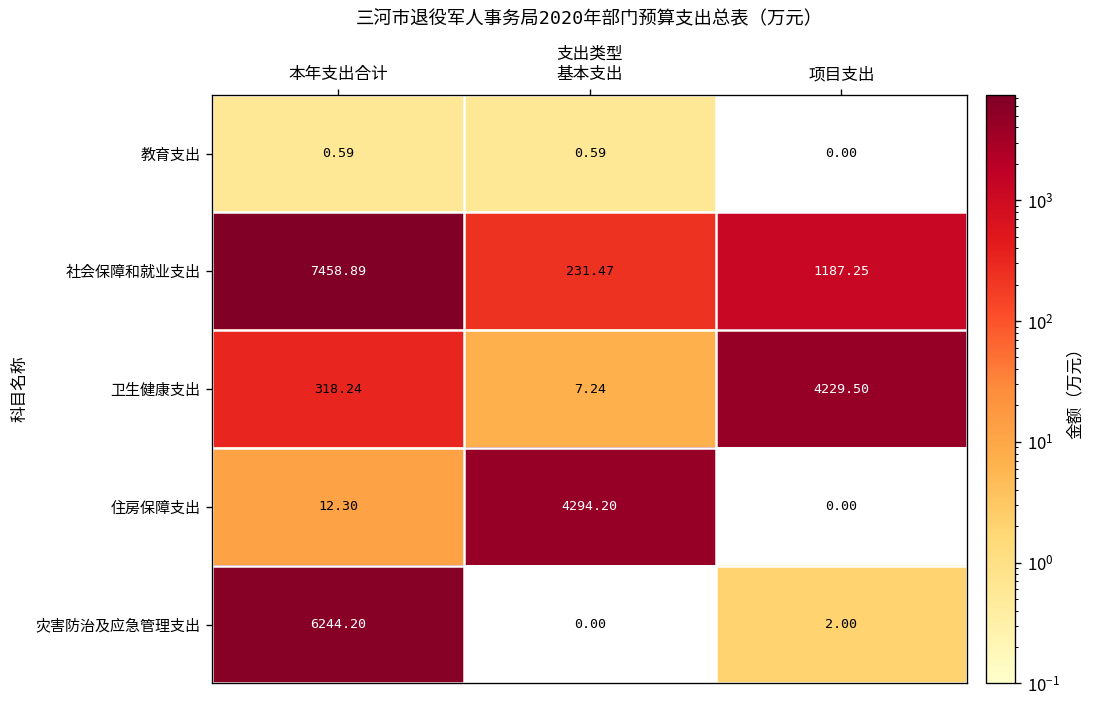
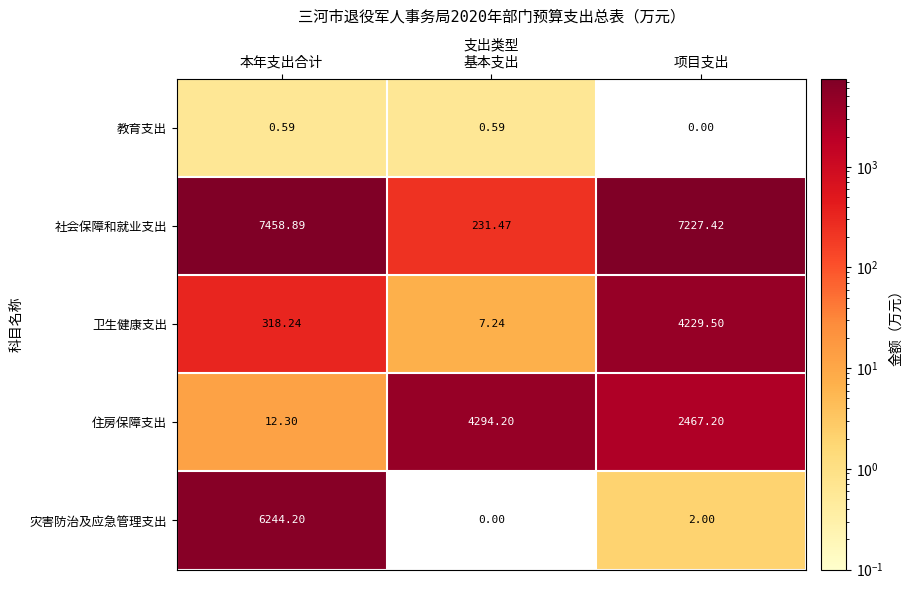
  {
    "教育支出": {
      "本年支出合计": 0.59,
      "基本支出": 0.59,
      "项目支出": 0.00
    },
    "社会保障和就业支出": {
      "本年支出合计": 7458.89,
      "基本支出": 231.47,
-     "项目支出": 1187.25
+     "项目支出": 7227.42
    },
    "卫生健康支出": {
      "本年支出合计": 318.24,
      "基本支出": 7.24,
      "项目支出": 4229.50
    },
    "住房保障支出": {
      "本年支出合计": 12.30,
      "基本支出": 4294.20,
-     "项目支出": 0.00
+     "项目支出": 2467.20
    },
    "灾害防治及应急管理支出": {
      "本年支出合计": 6244.20,
      "基本支出": 0.00,
      "项目支出": 2.00
    }
  }
